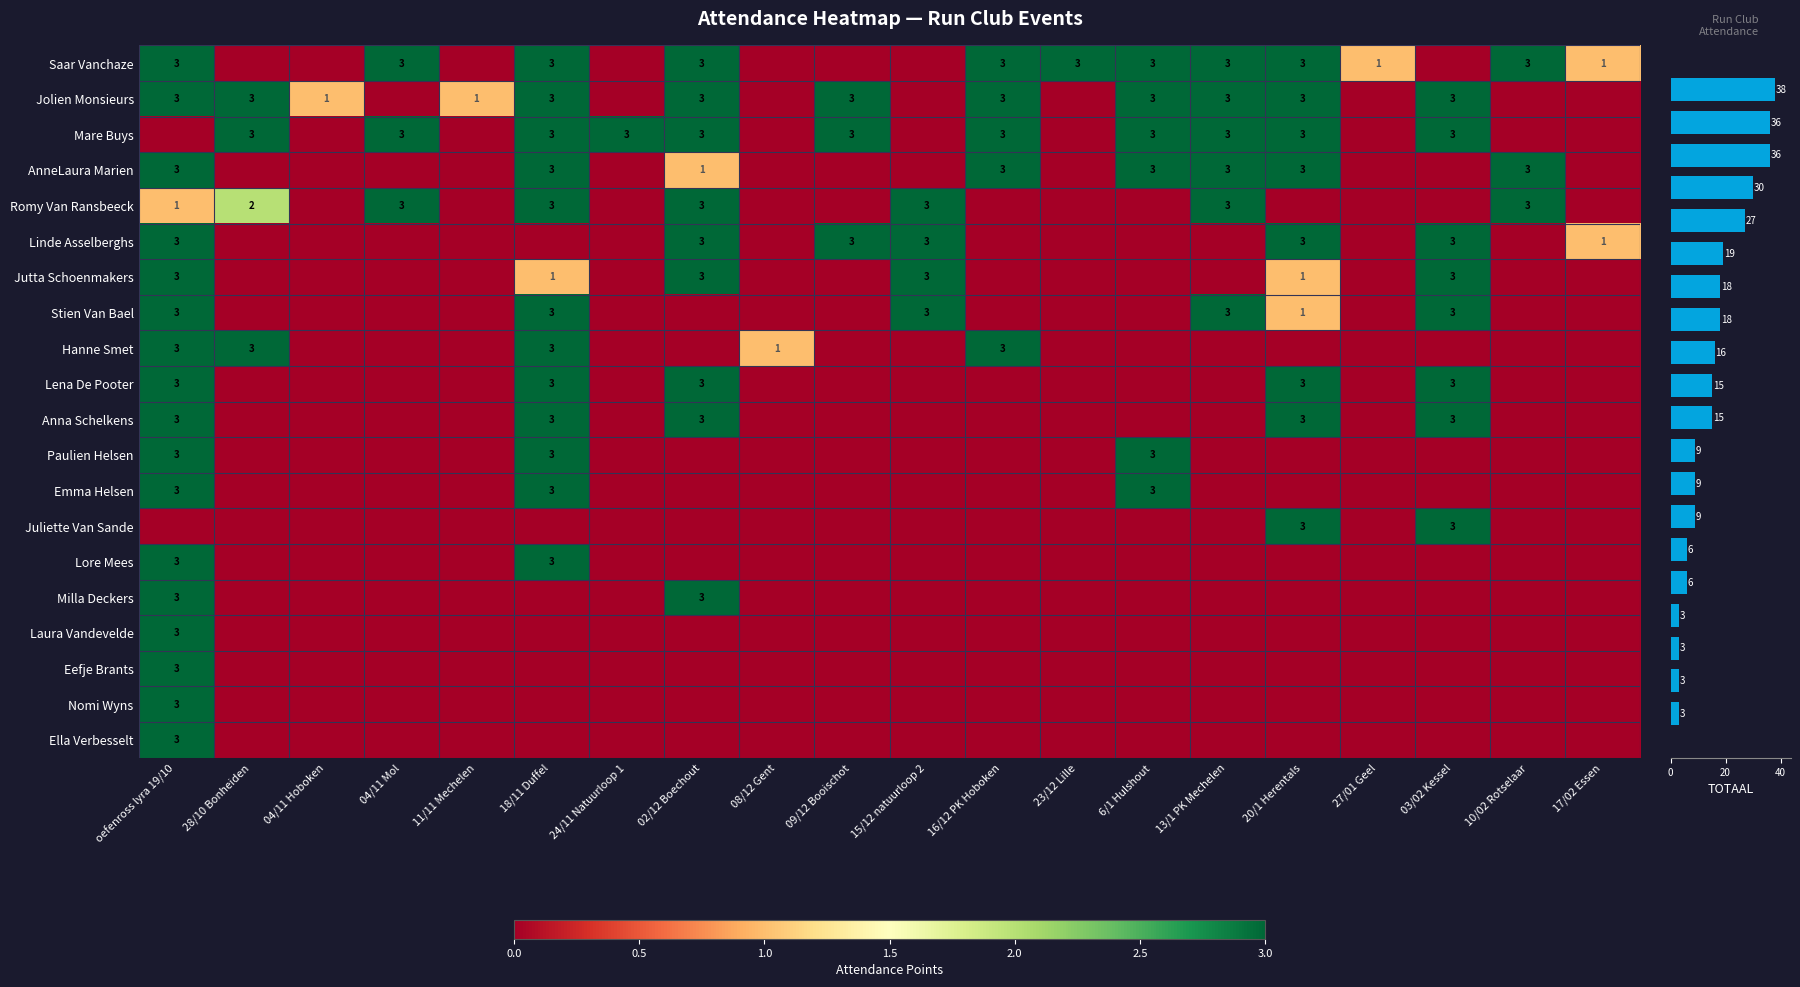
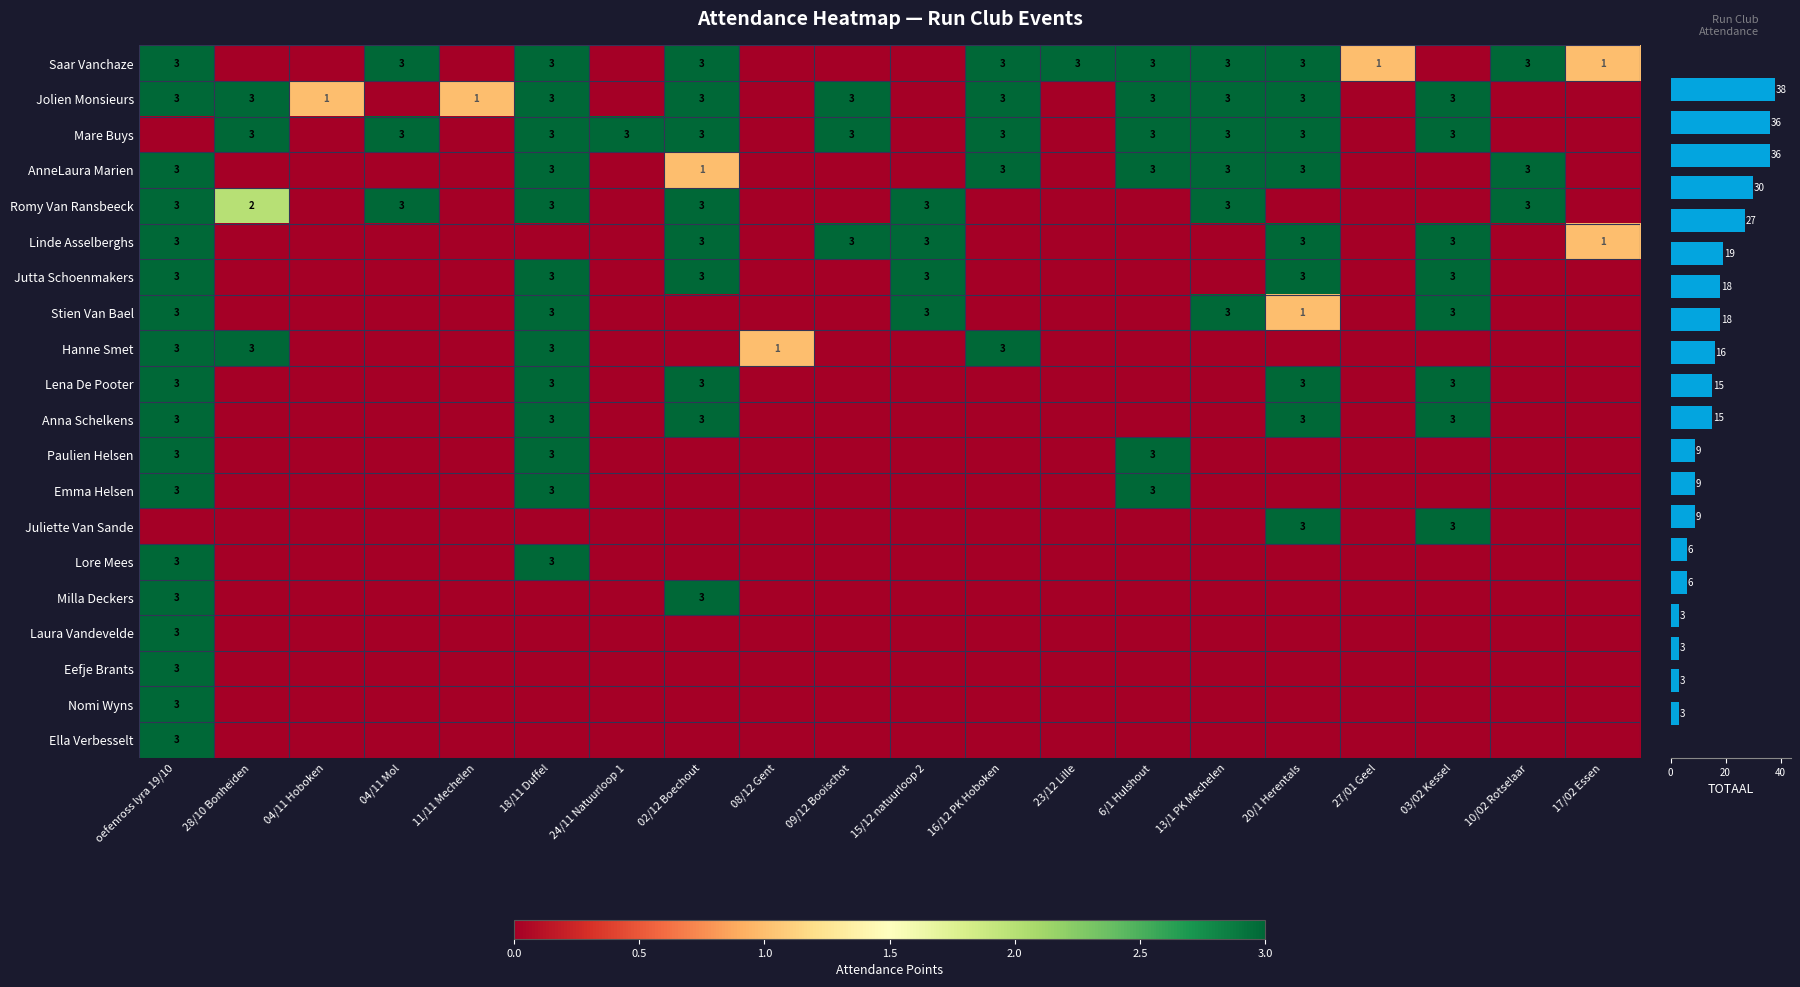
  {
    "Saar Vanchaze": {
      "oefenross lyra 19/10": 3,
      "04/11 Mol": 3,
      "18/11 Duffel": 3,
      "02/12 Boechout": 3,
      "16/12 PK Hoboken": 3,
      "23/12 Lille": 3,
      "6/1 Hulshout": 3,
      "13/1 PK Mechelen": 3,
      "20/1 Herentals": 3,
      "27/01 Geel": 1,
      "10/02 Rotselaar": 3,
      "17/02 Essen": 1
    },
    "Jolien Monsieurs": {
      "oefenross lyra 19/10": 3,
      "28/10 Bonheiden": 3,
      "04/11 Hoboken": 1,
      "11/11 Mechelen": 1,
      "18/11 Duffel": 3,
      "02/12 Boechout": 3,
      "09/12 Booischot": 3,
      "16/12 PK Hoboken": 3,
      "6/1 Hulshout": 3,
      "13/1 PK Mechelen": 3,
      "20/1 Herentals": 3,
      "03/02 Kessel": 3
    },
    "Mare Buys": {
      "28/10 Bonheiden": 3,
      "04/11 Mol": 3,
      "18/11 Duffel": 3,
      "24/11 Natuurloop 1": 3,
      "02/12 Boechout": 3,
      "09/12 Booischot": 3,
      "16/12 PK Hoboken": 3,
      "6/1 Hulshout": 3,
      "13/1 PK Mechelen": 3,
      "20/1 Herentals": 3,
      "03/02 Kessel": 3
    },
    "AnneLaura Marien": {
      "oefenross lyra 19/10": 3,
      "18/11 Duffel": 3,
      "02/12 Boechout": 1,
      "16/12 PK Hoboken": 3,
      "6/1 Hulshout": 3,
      "13/1 PK Mechelen": 3,
      "20/1 Herentals": 3,
      "10/02 Rotselaar": 3
    },
    "Romy Van Ransbeeck": {
-     "oefenross lyra 19/10": 1,
+     "oefenross lyra 19/10": 3,
      "28/10 Bonheiden": 2,
      "04/11 Mol": 3,
      "18/11 Duffel": 3,
      "02/12 Boechout": 3,
      "15/12 natuurloop 2": 3,
      "13/1 PK Mechelen": 3,
      "10/02 Rotselaar": 3
    },
    "Linde Asselberghs": {
      "oefenross lyra 19/10": 3,
      "02/12 Boechout": 3,
      "09/12 Booischot": 3,
      "15/12 natuurloop 2": 3,
      "20/1 Herentals": 3,
      "03/02 Kessel": 3,
      "17/02 Essen": 1
    },
    "Jutta Schoenmakers": {
      "oefenross lyra 19/10": 3,
-     "18/11 Duffel": 1,
+     "18/11 Duffel": 3,
      "02/12 Boechout": 3,
      "15/12 natuurloop 2": 3,
-     "20/1 Herentals": 1,
+     "20/1 Herentals": 3,
      "03/02 Kessel": 3
    },
    "Stien Van Bael": {
      "oefenross lyra 19/10": 3,
      "18/11 Duffel": 3,
      "15/12 natuurloop 2": 3,
      "13/1 PK Mechelen": 3,
      "20/1 Herentals": 1,
      "03/02 Kessel": 3
    },
    "Hanne Smet": {
      "oefenross lyra 19/10": 3,
      "28/10 Bonheiden": 3,
      "18/11 Duffel": 3,
      "08/12 Gent": 1,
      "16/12 PK Hoboken": 3
    },
    "Lena De Pooter": {
      "oefenross lyra 19/10": 3,
      "18/11 Duffel": 3,
      "02/12 Boechout": 3,
      "20/1 Herentals": 3,
      "03/02 Kessel": 3
    },
    "Anna Schelkens": {
      "oefenross lyra 19/10": 3,
      "18/11 Duffel": 3,
      "02/12 Boechout": 3,
      "20/1 Herentals": 3,
      "03/02 Kessel": 3
    },
    "Paulien Helsen": {
      "oefenross lyra 19/10": 3,
      "18/11 Duffel": 3,
      "6/1 Hulshout": 3
    },
    "Emma Helsen": {
      "oefenross lyra 19/10": 3,
      "18/11 Duffel": 3,
      "6/1 Hulshout": 3
    },
    "Juliette Van Sande": {
      "20/1 Herentals": 3,
      "03/02 Kessel": 3
    },
    "Lore Mees": {
      "oefenross lyra 19/10": 3,
      "18/11 Duffel": 3
    },
    "Milla Deckers": {
      "oefenross lyra 19/10": 3,
      "02/12 Boechout": 3
    },
    "Laura Vandevelde": {
      "oefenross lyra 19/10": 3
    },
    "Eefje Brants": {
      "oefenross lyra 19/10": 3
    },
    "Nomi Wyns": {
      "oefenross lyra 19/10": 3
    },
    "Ella Verbesselt": {
      "oefenross lyra 19/10": 3
    }
  }
